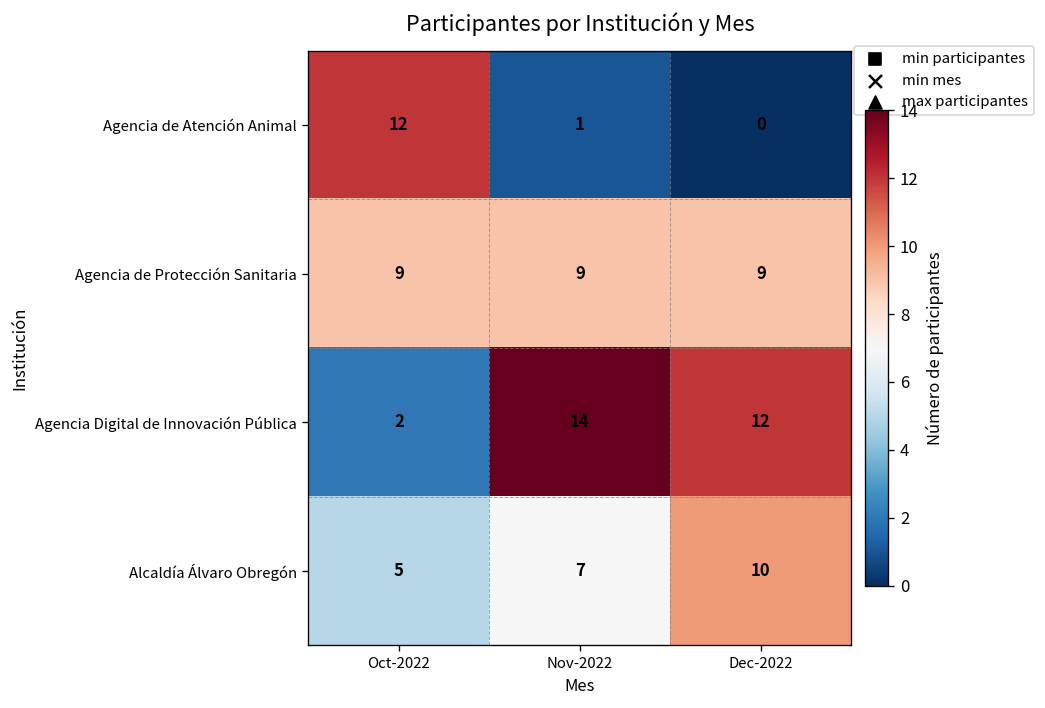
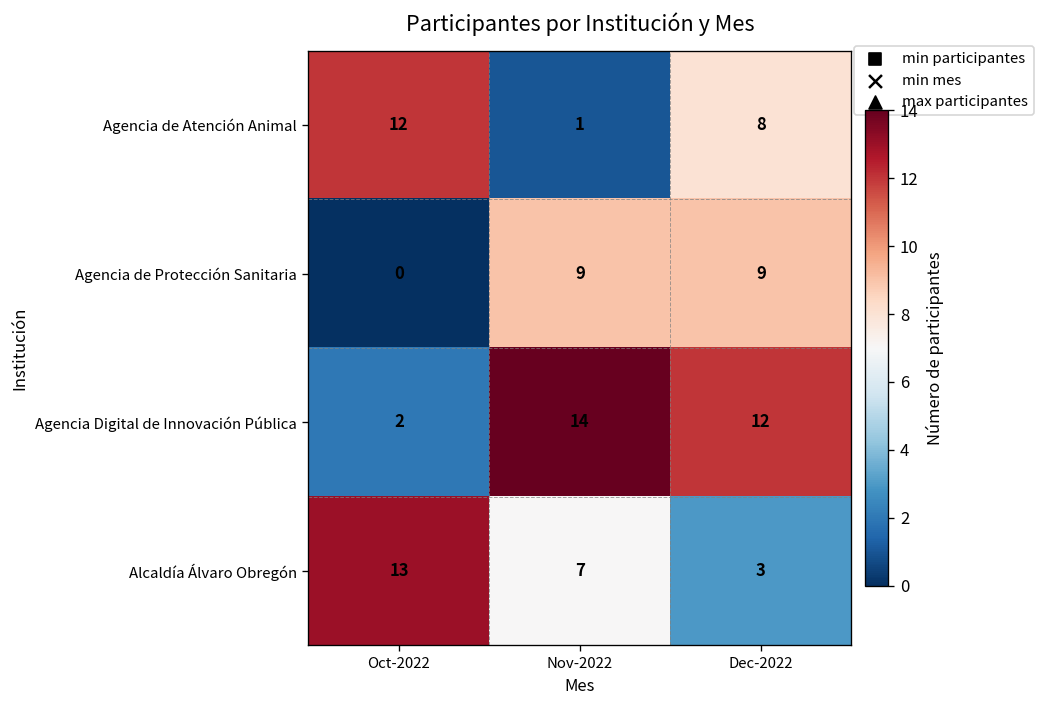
  {
    "Agencia de Atención Animal": {
      "Oct-2022": 12,
      "Nov-2022": 1,
-     "Dec-2022": 0
+     "Dec-2022": 8
    },
    "Agencia de Protección Sanitaria": {
-     "Oct-2022": 9,
+     "Oct-2022": 0,
      "Nov-2022": 9,
      "Dec-2022": 9
    },
    "Agencia Digital de Innovación Pública": {
      "Oct-2022": 2,
      "Nov-2022": 14,
      "Dec-2022": 12
    },
    "Alcaldía Álvaro Obregón": {
-     "Oct-2022": 5,
+     "Oct-2022": 13,
      "Nov-2022": 7,
-     "Dec-2022": 10
+     "Dec-2022": 3
    }
  }
